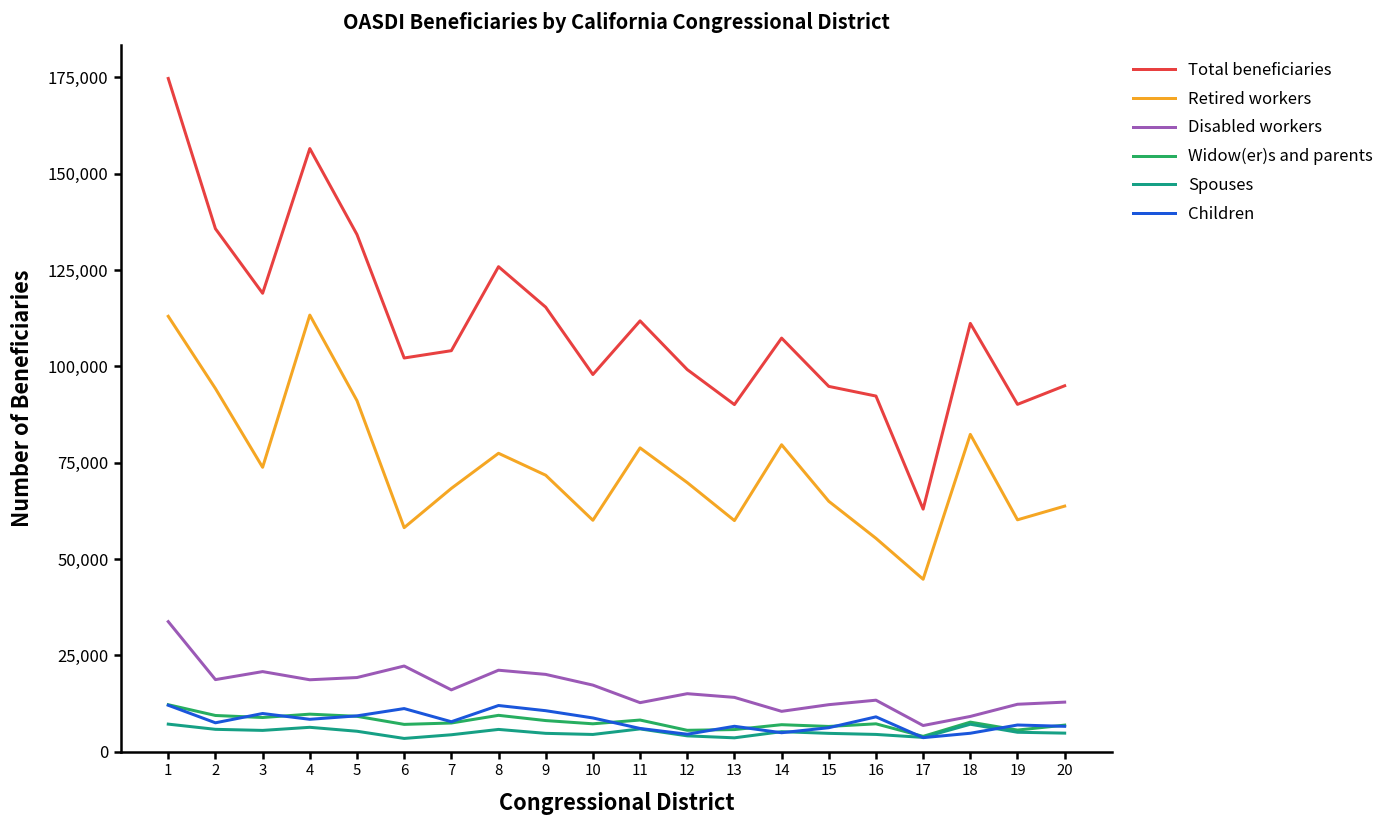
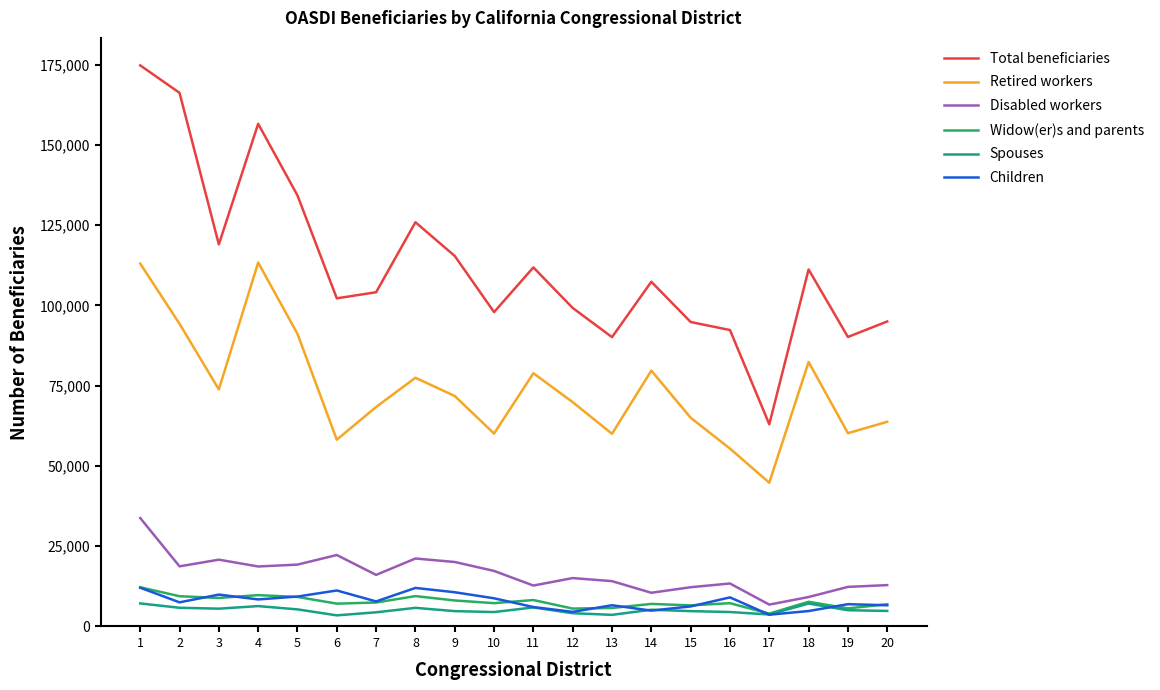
  {
    "Total beneficiaries": {
      "1": "175,000",
-     "2": "136,000",
+     "2": "166,000",
      "3": "119,000",
      "4": "157,000",
      "5": "134,000",
      "6": "102,000",
      "7": "104,000",
      "8": "126,000",
      "9": "115,000",
      "10": "98,000",
      "11": "112,000",
      "12": "99,000",
      "13": "90,000",
      "14": "107,000",
      "15": "95,000",
      "16": "92,000",
      "17": "63,000",
      "18": "111,000",
      "19": "90,000",
      "20": "95,000"
    },
    "Retired workers": {
      "1": "113,000",
      "2": "94,000",
      "3": "74,000",
      "4": "113,000",
      "5": "91,000",
      "6": "58,000",
      "7": "68,000",
      "8": "77,000",
      "9": "72,000",
      "10": "60,000",
      "11": "79,000",
      "12": "70,000",
      "13": "60,000",
      "14": "80,000",
      "15": "65,000",
      "16": "55,000",
      "17": "45,000",
      "18": "82,000",
      "19": "60,000",
      "20": "64,000"
    },
    "Disabled workers": {
      "1": "34,000",
      "2": "19,000",
      "3": "21,000",
      "4": "19,000",
      "5": "19,000",
      "6": "22,000",
      "7": "16,000",
      "8": "21,000",
      "9": "20,000",
      "10": "17,000",
      "11": "13,000",
      "12": "15,000",
      "13": "14,000",
      "14": "10,000",
      "15": "12,000",
      "16": "13,000",
      "17": "7,000",
      "18": "9,000",
      "19": "12,000",
      "20": "13,000"
    },
    "Children": {
      "2": "8,000",
      "3": "10,000",
      "4": "8,000",
      "6": "11,000",
      "8": "12,000",
      "9": "11,000",
      "10": "9,000",
      "13": "7,000",
      "16": "9,000",
      "18": "5,000",
      "19": "7,000"
    }
  }
